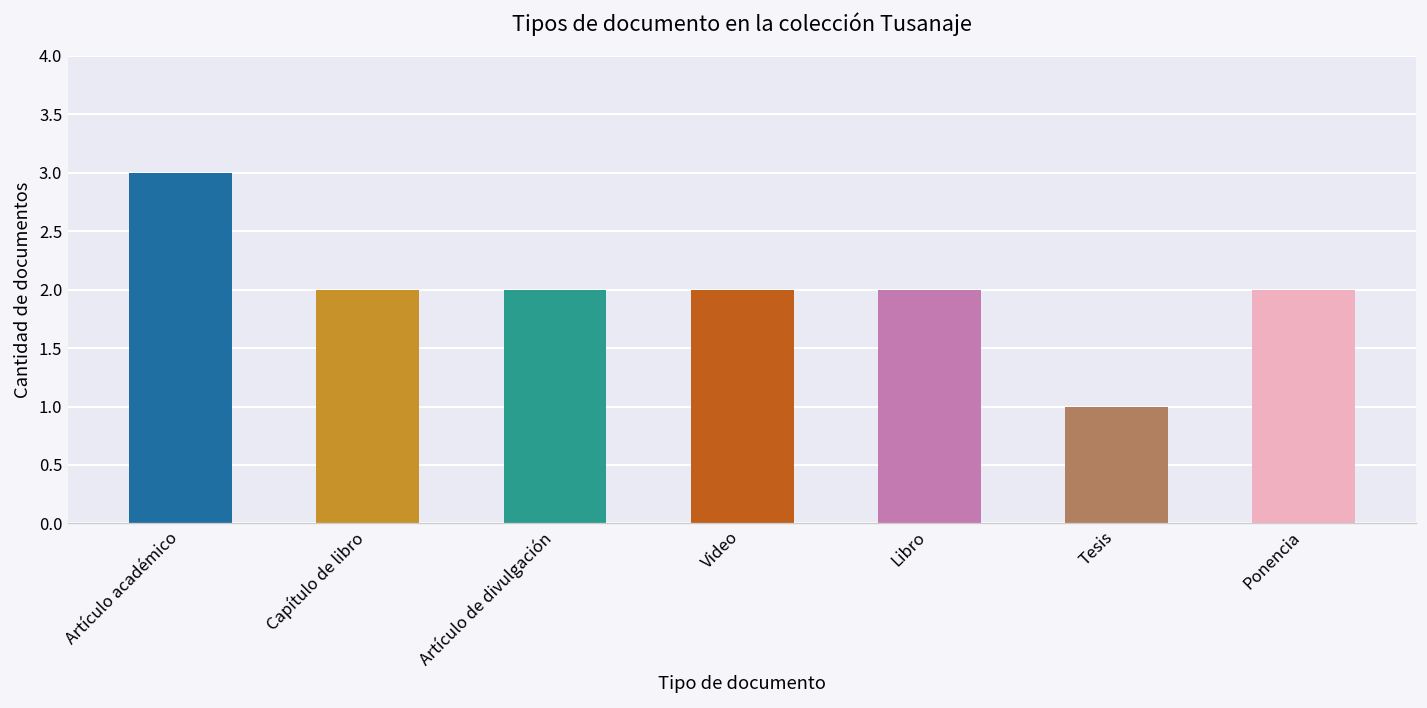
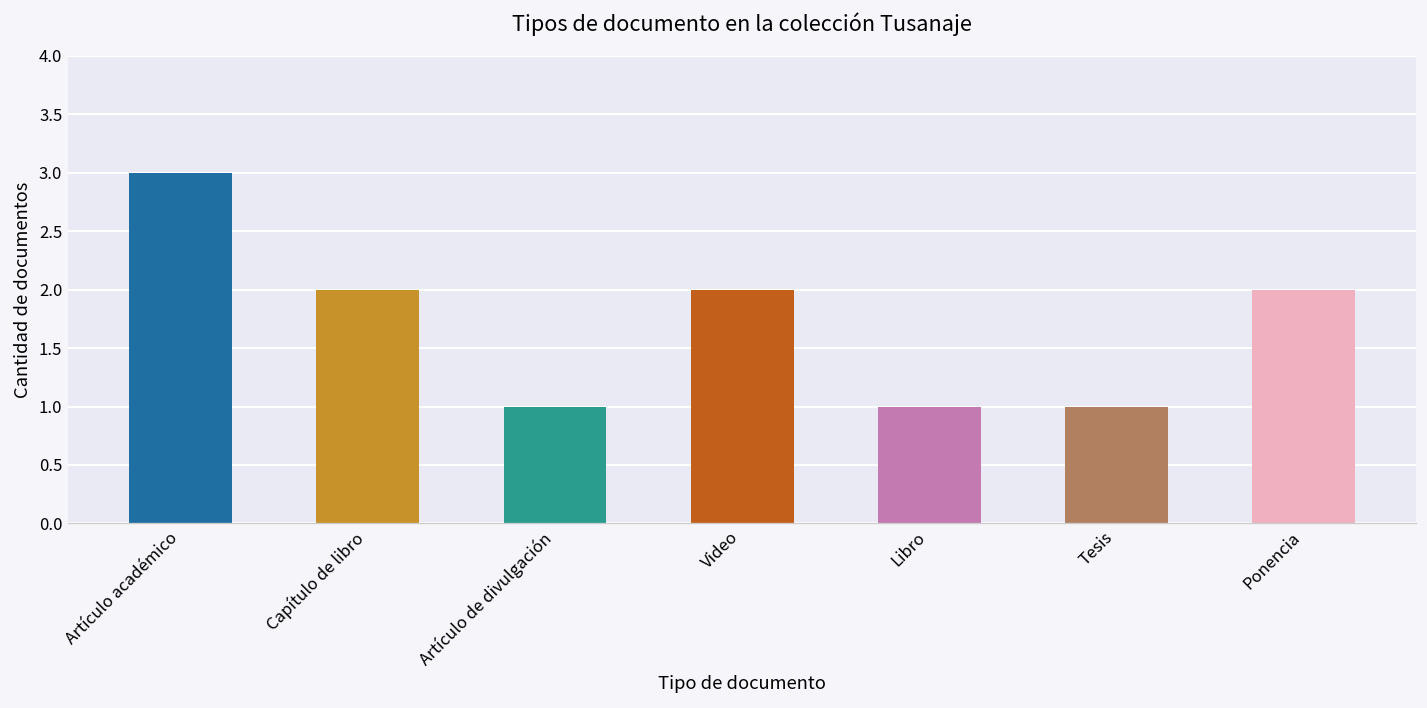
  {
    "Artículo académico": 3,
    "Capítulo de libro": 2,
-   "Artículo de divulgación": 2,
+   "Artículo de divulgación": 1,
    "Video": 2,
-   "Libro": 2,
+   "Libro": 1,
    "Tesis": 1,
    "Ponencia": 2
  }
